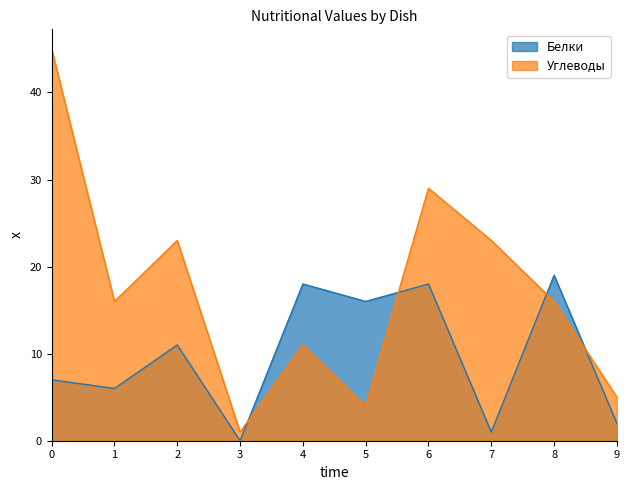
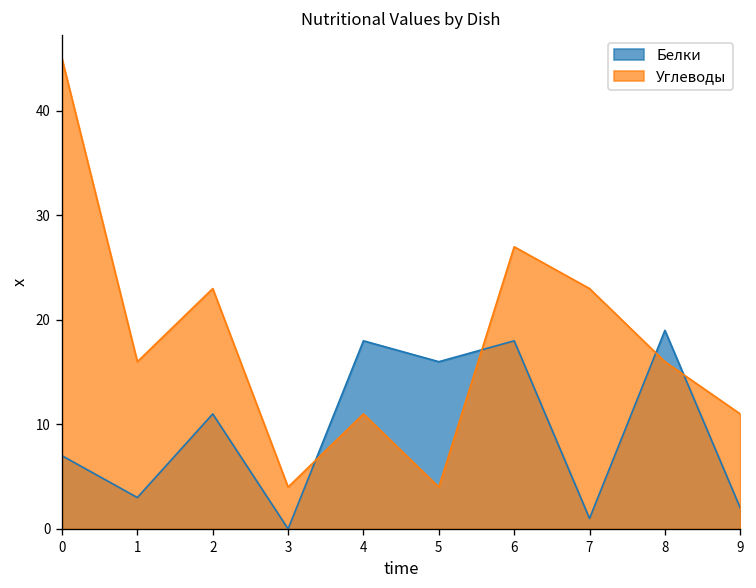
  {
    "Белки": {
      "0": 7,
-     "1": 6,
+     "1": 3,
      "2": 11,
      "3": 0,
      "4": 18,
      "5": 16,
      "6": 18,
      "7": 1,
      "8": 19,
      "9": 2
    },
    "Углеводы": {
      "0": 45,
      "1": 16,
      "2": 23,
-     "3": 1,
+     "3": 4,
      "4": 11,
      "5": 4,
-     "6": 29,
+     "6": 27,
      "7": 23,
      "8": 16,
-     "9": 5
+     "9": 11
    }
  }
